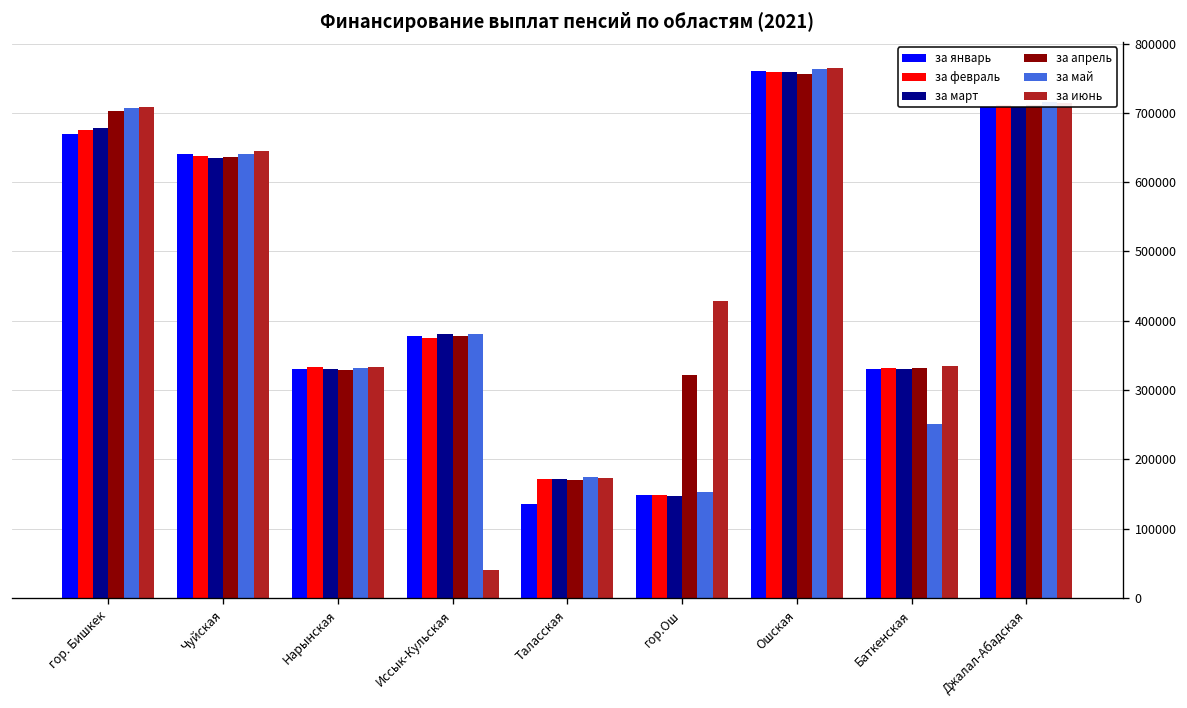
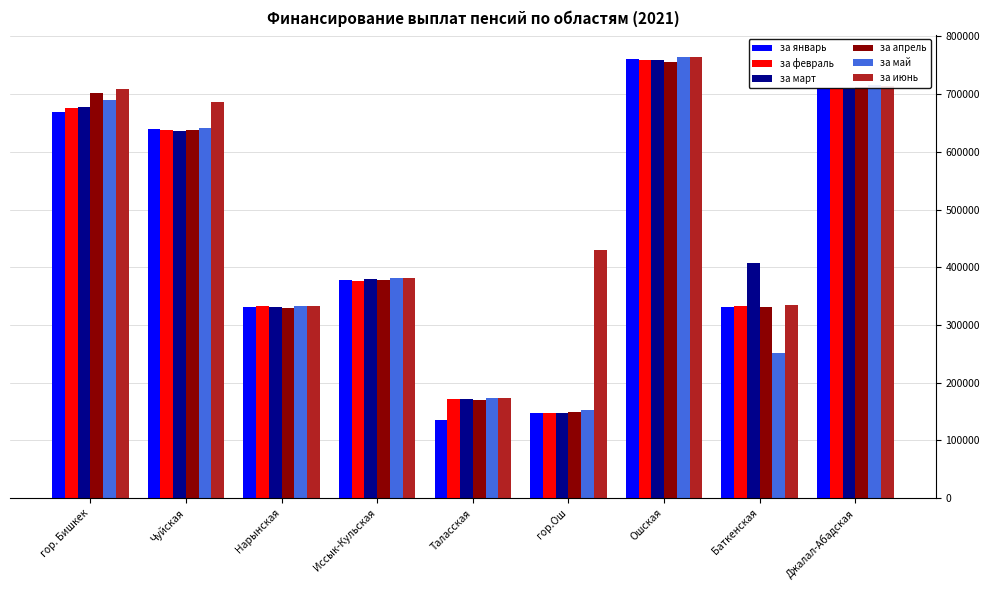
  {
    "за январь": {
      "гор. Бишкек": 670000,
      "Чуйская": 640000,
      "Нарынская": 330000,
      "Иссык-Кульская": 380000,
      "Таласская": 140000,
      "гор.Ош": 150000,
      "Ошская": 760000,
      "Баткенская": 330000
    },
    "за февраль": {
      "гор. Бишкек": 680000,
      "Чуйская": 640000,
      "Нарынская": 330000,
      "Иссык-Кульская": 380000,
      "Таласская": 170000,
      "гор.Ош": 150000,
      "Ошская": 760000,
      "Баткенская": 330000
    },
    "за март": {
      "гор. Бишкек": 680000,
      "Чуйская": 640000,
      "Нарынская": 330000,
      "Иссык-Кульская": 380000,
      "Таласская": 170000,
      "гор.Ош": 150000,
      "Ошская": 760000,
-     "Баткенская": 330000,
+     "Баткенская": 410000,
      "Джалал-Абадская": 710000
    },
    "за апрель": {
      "гор. Бишкек": 700000,
      "Чуйская": 640000,
      "Нарынская": 330000,
      "Иссык-Кульская": 380000,
      "Таласская": 170000,
-     "гор.Ош": 320000,
+     "гор.Ош": 150000,
      "Ошская": 760000,
      "Баткенская": 330000
    },
    "за май": {
-     "гор. Бишкек": 710000,
+     "гор. Бишкек": 690000,
      "Чуйская": 640000,
      "Нарынская": 330000,
      "Иссык-Кульская": 380000,
      "Таласская": 170000,
      "гор.Ош": 150000,
      "Ошская": 760000,
      "Баткенская": 250000
    },
    "за июнь": {
      "гор. Бишкек": 710000,
-     "Чуйская": 650000,
+     "Чуйская": 690000,
      "Нарынская": 330000,
-     "Иссык-Кульская": 40000,
+     "Иссык-Кульская": 380000,
      "Таласская": 170000,
      "гор.Ош": 430000,
      "Ошская": 760000,
      "Баткенская": 330000
    }
  }
